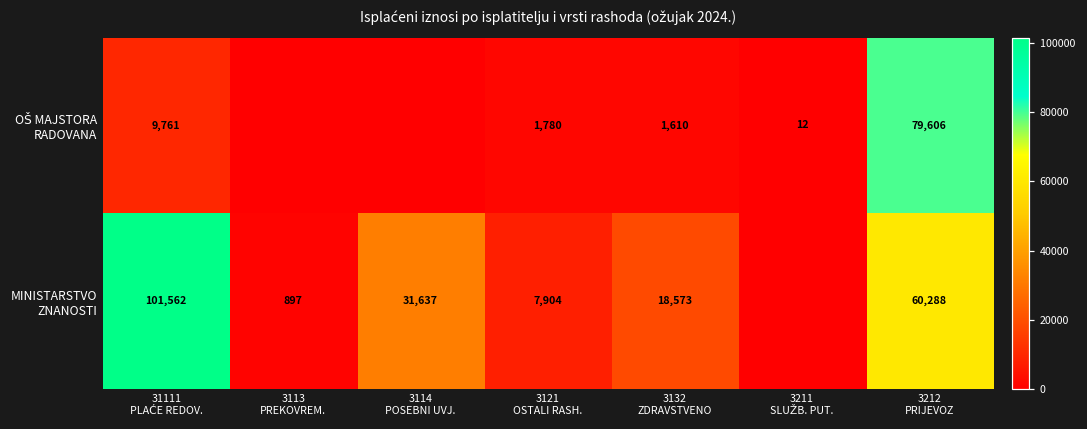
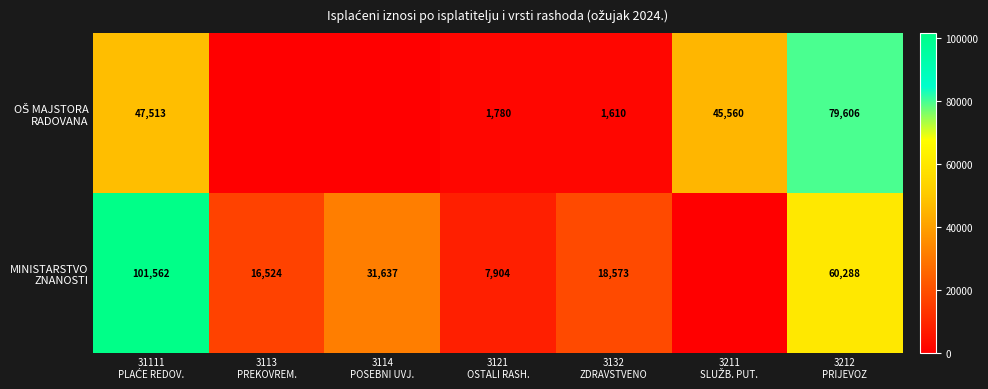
  {
    "OŠ MAJSTORA RADOVANA": {
-     "31111 PLAĆE REDOV.": "9,761",
+     "31111 PLAĆE REDOV.": "47,513",
      "3121 OSTALI RASH.": "1,780",
      "3132 ZDRAVSTVENO": "1,610",
-     "3211 SLUŽB. PUT.": "12",
+     "3211 SLUŽB. PUT.": "45,560",
      "3212 PRIJEVOZ": "79,606"
    },
    "MINISTARSTVO ZNANOSTI": {
      "31111 PLAĆE REDOV.": "101,562",
-     "3113 PREKOVREM.": "897",
+     "3113 PREKOVREM.": "16,524",
      "3114 POSEBNI UVJ.": "31,637",
      "3121 OSTALI RASH.": "7,904",
      "3132 ZDRAVSTVENO": "18,573",
      "3212 PRIJEVOZ": "60,288"
    }
  }
